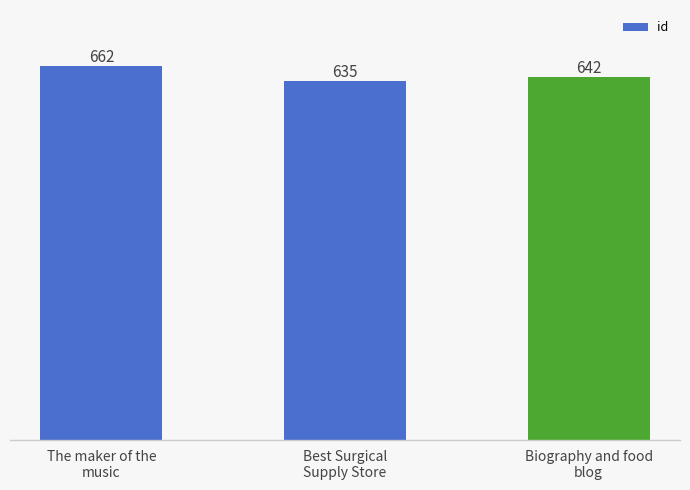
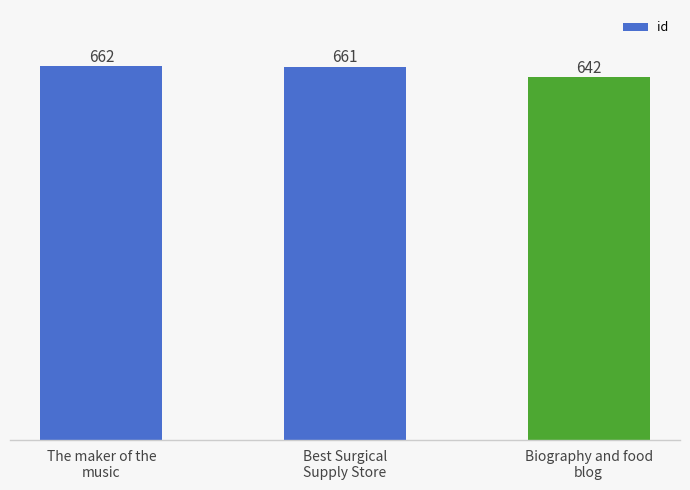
  {
    "The maker of the music": 662,
-   "Best Surgical Supply Store": 635,
+   "Best Surgical Supply Store": 661,
    "Biography and food blog": 642
  }
